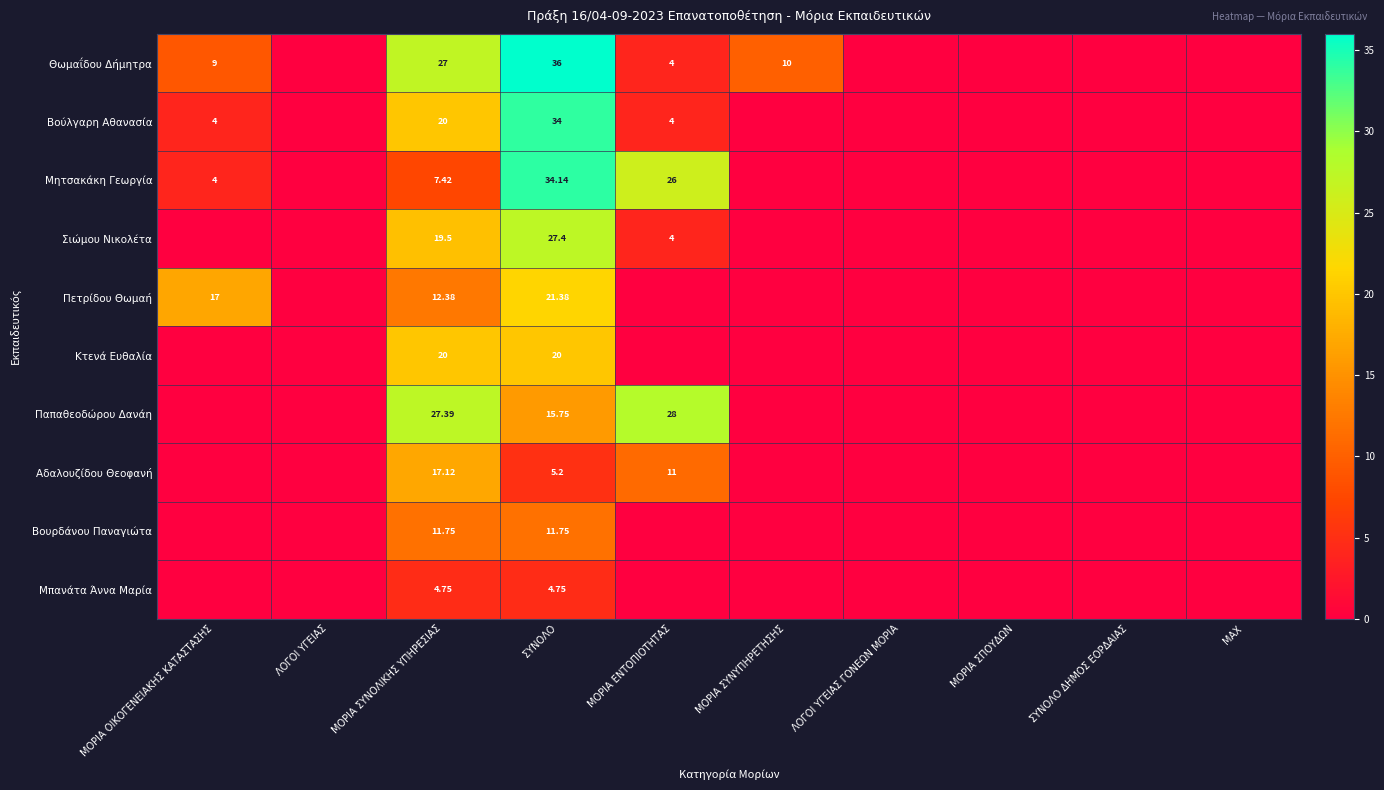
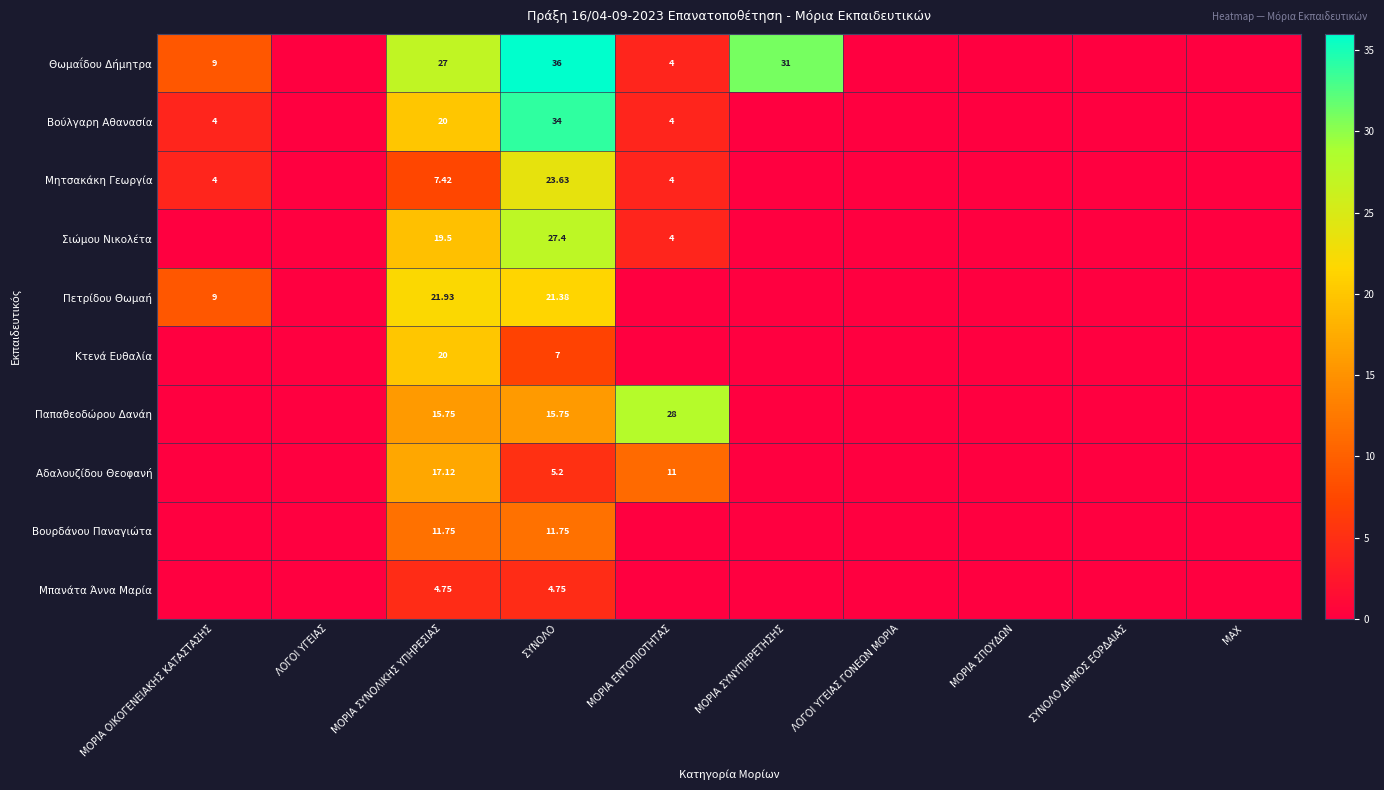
  {
    "Θωμαΐδου Δήμητρα": {
      "ΜΟΡΙΑ ΟΙΚΟΓΕΝΕΙΑΚΗΣ ΚΑΤΑΣΤΑΣΗΣ": 9,
      "ΜΟΡΙΑ ΣΥΝΟΛΙΚΗΣ ΥΠΗΡΕΣΙΑΣ": 27,
      "ΣΥΝΟΛΟ": 36,
      "ΜΟΡΙΑ ΕΝΤΟΠΙΟΤΗΤΑΣ": 4,
-     "ΜΟΡΙΑ ΣΥΝΥΠΗΡΕΤΗΣΗΣ": 10
+     "ΜΟΡΙΑ ΣΥΝΥΠΗΡΕΤΗΣΗΣ": 31
    },
    "Βούλγαρη Αθανασία": {
      "ΜΟΡΙΑ ΟΙΚΟΓΕΝΕΙΑΚΗΣ ΚΑΤΑΣΤΑΣΗΣ": 4,
      "ΜΟΡΙΑ ΣΥΝΟΛΙΚΗΣ ΥΠΗΡΕΣΙΑΣ": 20,
      "ΣΥΝΟΛΟ": 34,
      "ΜΟΡΙΑ ΕΝΤΟΠΙΟΤΗΤΑΣ": 4
    },
    "Μητσακάκη Γεωργία": {
      "ΜΟΡΙΑ ΟΙΚΟΓΕΝΕΙΑΚΗΣ ΚΑΤΑΣΤΑΣΗΣ": 4,
      "ΜΟΡΙΑ ΣΥΝΟΛΙΚΗΣ ΥΠΗΡΕΣΙΑΣ": 7.42,
-     "ΣΥΝΟΛΟ": 34.14,
-     "ΜΟΡΙΑ ΕΝΤΟΠΙΟΤΗΤΑΣ": 26
+     "ΣΥΝΟΛΟ": 23.63,
+     "ΜΟΡΙΑ ΕΝΤΟΠΙΟΤΗΤΑΣ": 4
    },
    "Σιώμου Νικολέτα": {
      "ΜΟΡΙΑ ΣΥΝΟΛΙΚΗΣ ΥΠΗΡΕΣΙΑΣ": 19.5,
      "ΣΥΝΟΛΟ": 27.4,
      "ΜΟΡΙΑ ΕΝΤΟΠΙΟΤΗΤΑΣ": 4
    },
    "Πετρίδου Θωμαή": {
-     "ΜΟΡΙΑ ΟΙΚΟΓΕΝΕΙΑΚΗΣ ΚΑΤΑΣΤΑΣΗΣ": 17,
-     "ΜΟΡΙΑ ΣΥΝΟΛΙΚΗΣ ΥΠΗΡΕΣΙΑΣ": 12.38,
+     "ΜΟΡΙΑ ΟΙΚΟΓΕΝΕΙΑΚΗΣ ΚΑΤΑΣΤΑΣΗΣ": 9,
+     "ΜΟΡΙΑ ΣΥΝΟΛΙΚΗΣ ΥΠΗΡΕΣΙΑΣ": 21.93,
      "ΣΥΝΟΛΟ": 21.38
    },
    "Κτενά Ευθαλία": {
      "ΜΟΡΙΑ ΣΥΝΟΛΙΚΗΣ ΥΠΗΡΕΣΙΑΣ": 20,
-     "ΣΥΝΟΛΟ": 20
+     "ΣΥΝΟΛΟ": 7
    },
    "Παπαθεοδώρου Δανάη": {
-     "ΜΟΡΙΑ ΣΥΝΟΛΙΚΗΣ ΥΠΗΡΕΣΙΑΣ": 27.39,
+     "ΜΟΡΙΑ ΣΥΝΟΛΙΚΗΣ ΥΠΗΡΕΣΙΑΣ": 15.75,
      "ΣΥΝΟΛΟ": 15.75,
      "ΜΟΡΙΑ ΕΝΤΟΠΙΟΤΗΤΑΣ": 28
    },
    "Αδαλουζίδου Θεοφανή": {
      "ΜΟΡΙΑ ΣΥΝΟΛΙΚΗΣ ΥΠΗΡΕΣΙΑΣ": 17.12,
      "ΣΥΝΟΛΟ": 5.2,
      "ΜΟΡΙΑ ΕΝΤΟΠΙΟΤΗΤΑΣ": 11
    },
    "Βουρδάνου Παναγιώτα": {
      "ΜΟΡΙΑ ΣΥΝΟΛΙΚΗΣ ΥΠΗΡΕΣΙΑΣ": 11.75,
      "ΣΥΝΟΛΟ": 11.75
    },
    "Μπανάτα Άννα Μαρία": {
      "ΜΟΡΙΑ ΣΥΝΟΛΙΚΗΣ ΥΠΗΡΕΣΙΑΣ": 4.75,
      "ΣΥΝΟΛΟ": 4.75
    }
  }
